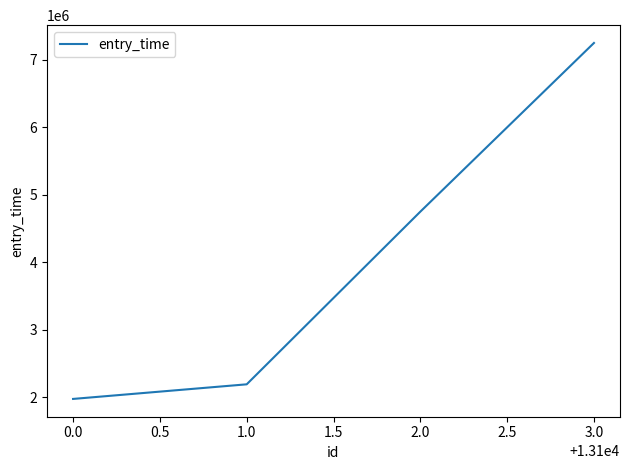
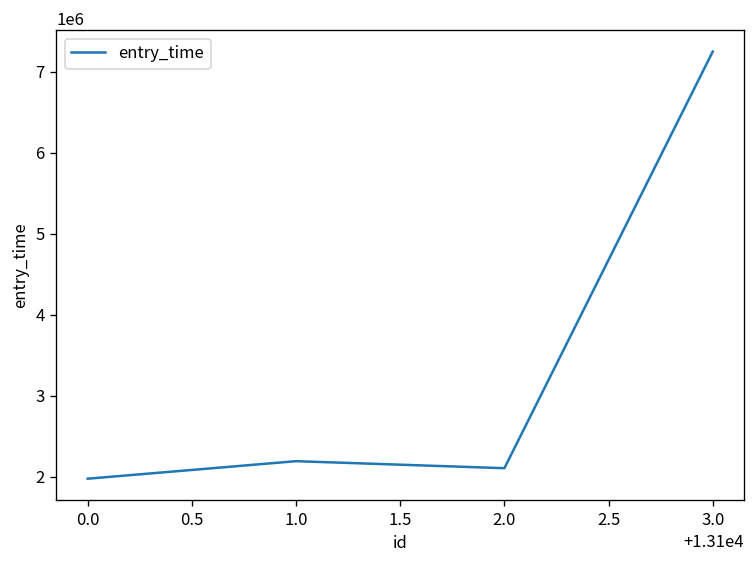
  {
    "0.0": 2000000,
    "1.0": 2200000,
-   "2.0": 4700000,
+   "2.0": 2100000,
    "3.0": 7200000
  }
